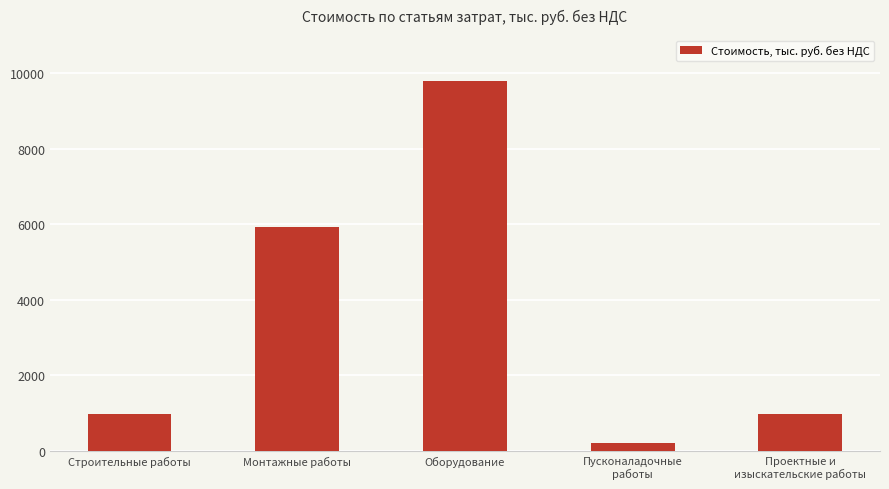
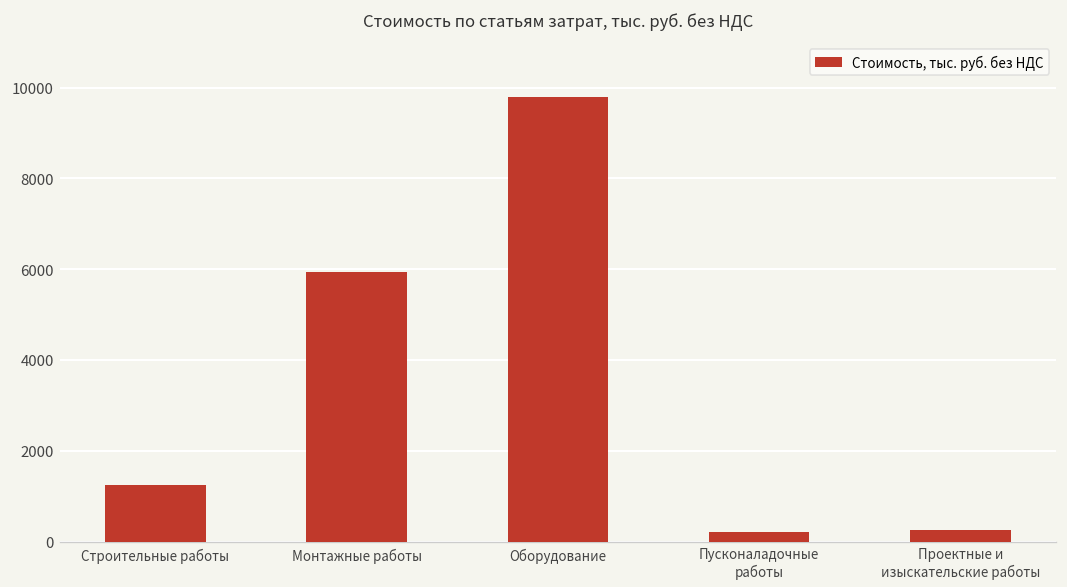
  {
-   "Строительные работы": 1000,
+   "Строительные работы": 1300,
    "Монтажные работы": 5900,
    "Оборудование": 9800,
    "Пусконаладочные работы": 200,
-   "Проектные и изыскательские работы": 1000
+   "Проектные и изыскательские работы": 300
  }
